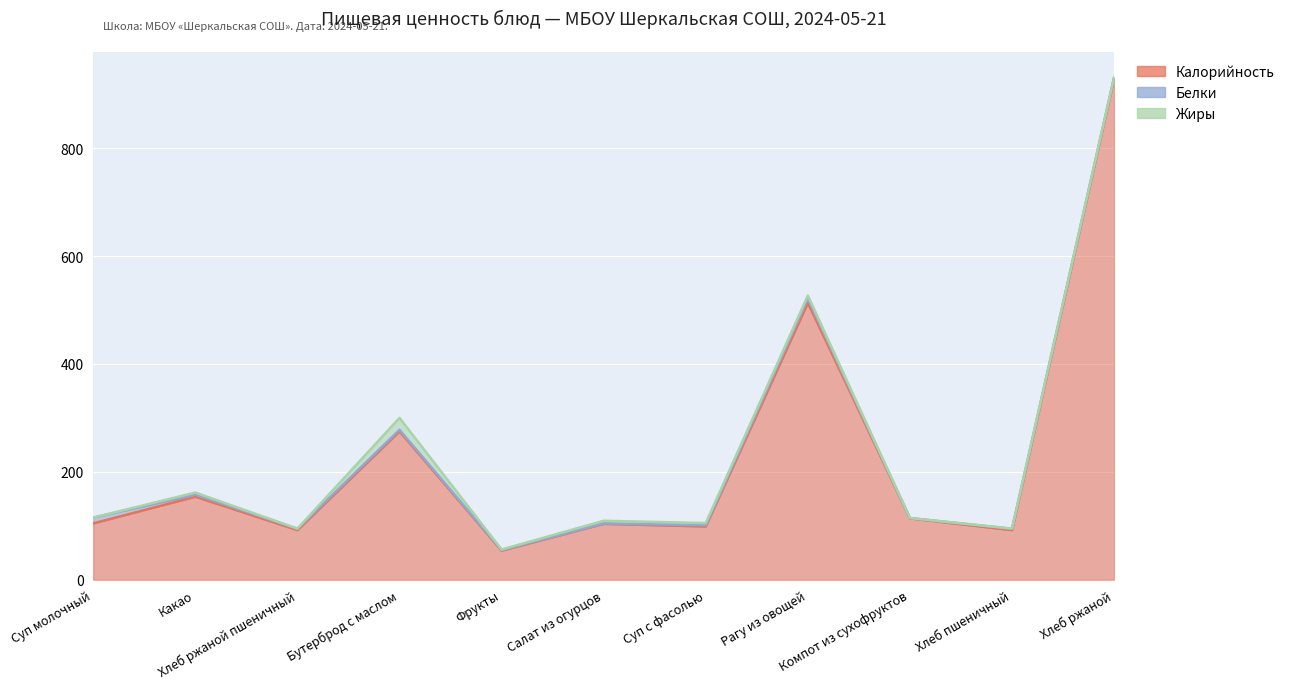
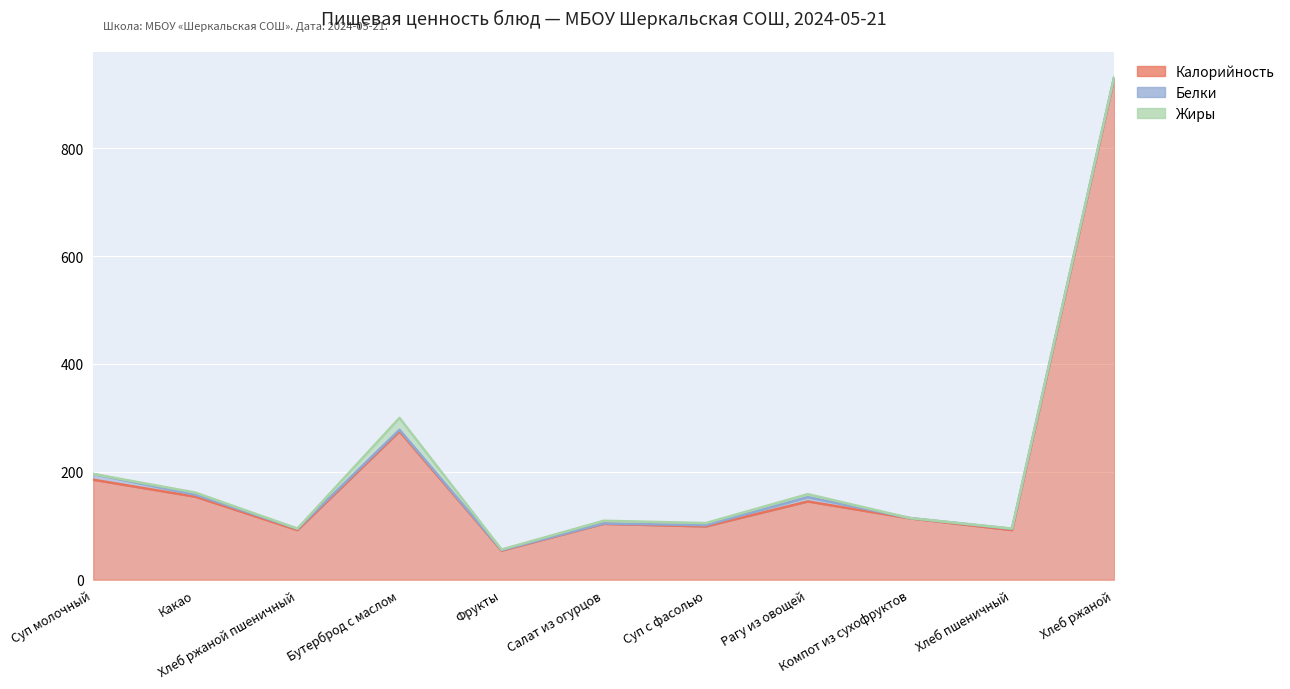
  {
    "Калорийность": {
-     "Суп молочный": 100,
-     "Рагу из овощей": 510
+     "Суп молочный": 190,
+     "Рагу из овощей": 150
    }
  }
